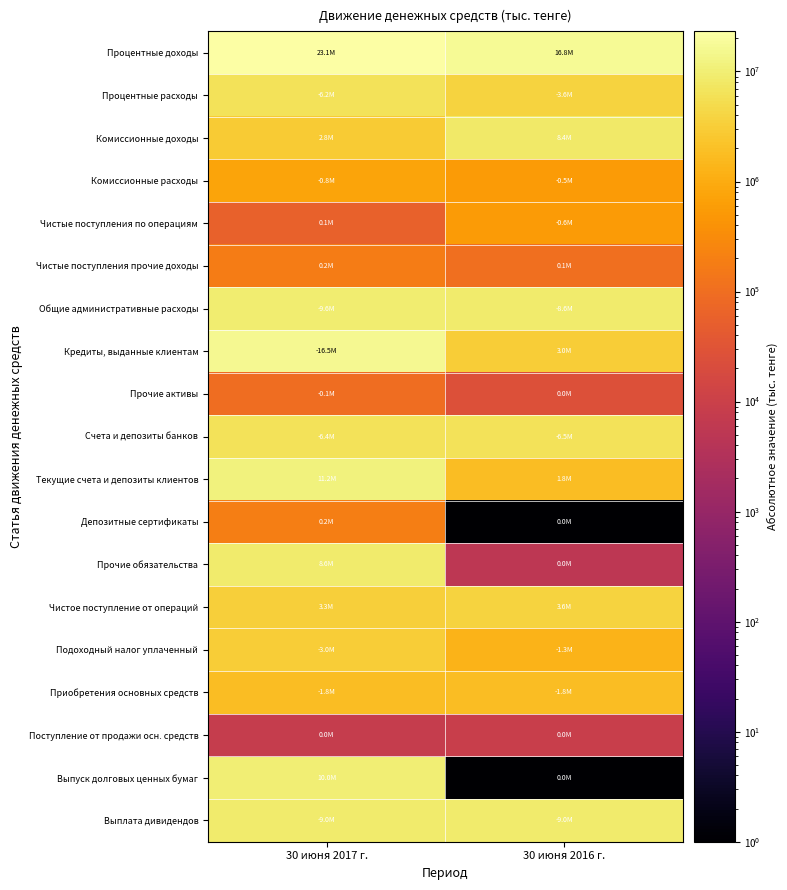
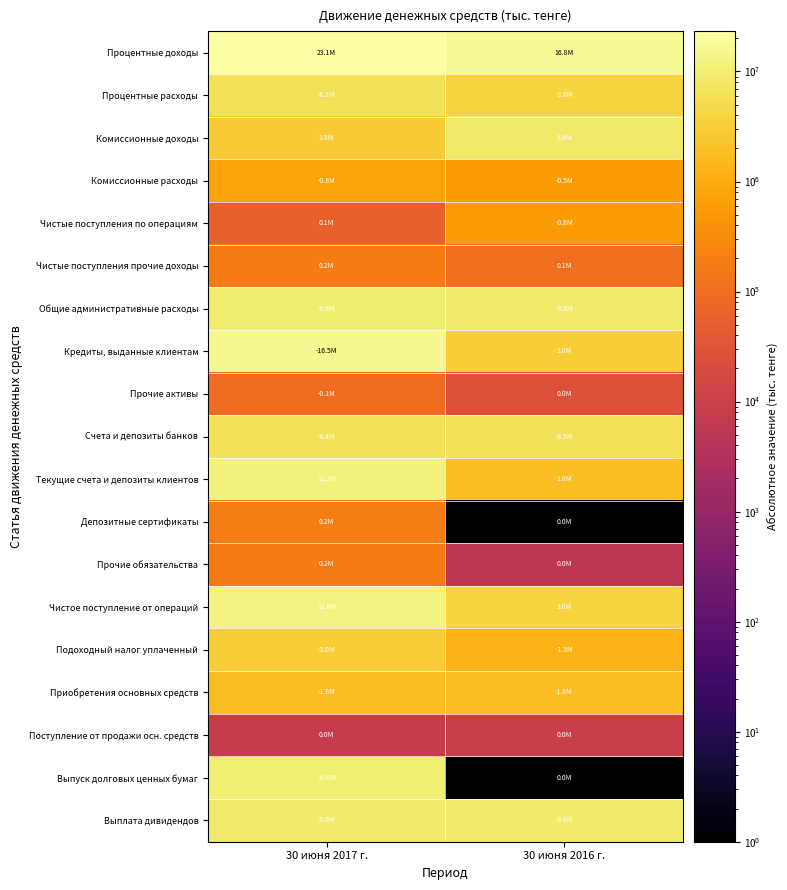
  {
    "Процентные доходы": {
      "30 июня 2017 г.": "23.1M",
      "30 июня 2016 г.": "16.8M"
    },
    "Процентные расходы": {
      "30 июня 2017 г.": "-6.2M",
      "30 июня 2016 г.": "-3.6M"
    },
    "Комиссионные доходы": {
      "30 июня 2017 г.": "2.8M",
      "30 июня 2016 г.": "8.4M"
    },
    "Комиссионные расходы": {
      "30 июня 2017 г.": "-0.8M",
      "30 июня 2016 г.": "-0.5M"
    },
    "Чистые поступления по операциям": {
      "30 июня 2017 г.": "0.1M",
      "30 июня 2016 г.": "-0.6M"
    },
    "Чистые поступления прочие доходы": {
      "30 июня 2017 г.": "0.2M",
      "30 июня 2016 г.": "0.1M"
    },
    "Общие административные расходы": {
      "30 июня 2017 г.": "-9.6M",
      "30 июня 2016 г.": "-8.6M"
    },
    "Кредиты, выданные клиентам": {
      "30 июня 2017 г.": "-16.5M",
      "30 июня 2016 г.": "3.0M"
    },
    "Прочие активы": {
      "30 июня 2017 г.": "-0.1M",
      "30 июня 2016 г.": "0.0M"
    },
    "Счета и депозиты банков": {
      "30 июня 2017 г.": "-6.4M",
      "30 июня 2016 г.": "-6.5M"
    },
    "Текущие счета и депозиты клиентов": {
      "30 июня 2017 г.": "11.2M",
      "30 июня 2016 г.": "1.8M"
    },
    "Депозитные сертификаты": {
      "30 июня 2017 г.": "0.2M",
      "30 июня 2016 г.": "0.0M"
    },
    "Прочие обязательства": {
-     "30 июня 2017 г.": "8.6M",
+     "30 июня 2017 г.": "0.2M",
      "30 июня 2016 г.": "0.0M"
    },
    "Чистое поступление от операций": {
-     "30 июня 2017 г.": "3.3M",
+     "30 июня 2017 г.": "12.6M",
      "30 июня 2016 г.": "3.6M"
    },
    "Подоходный налог уплаченный": {
      "30 июня 2017 г.": "-3.0M",
      "30 июня 2016 г.": "-1.3M"
    },
    "Приобретения основных средств": {
      "30 июня 2017 г.": "-1.8M",
      "30 июня 2016 г.": "-1.8M"
    },
    "Поступление от продажи осн. средств": {
      "30 июня 2017 г.": "0.0M",
      "30 июня 2016 г.": "0.0M"
    },
    "Выпуск долговых ценных бумаг": {
      "30 июня 2017 г.": "10.0M",
      "30 июня 2016 г.": "0.0M"
    },
    "Выплата дивидендов": {
      "30 июня 2017 г.": "-9.0M",
      "30 июня 2016 г.": "-9.0M"
    }
  }
